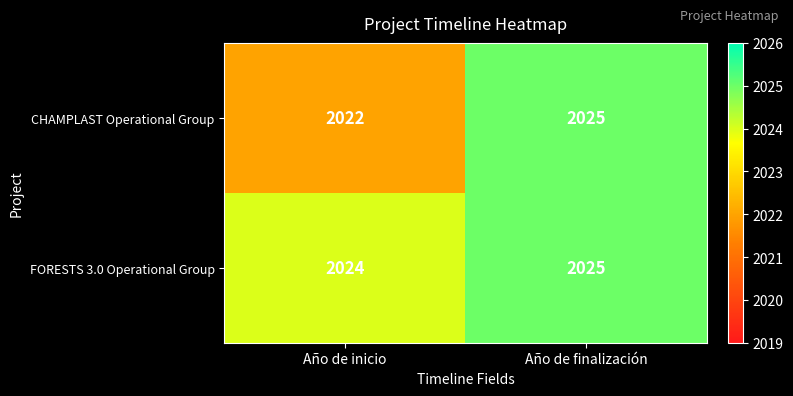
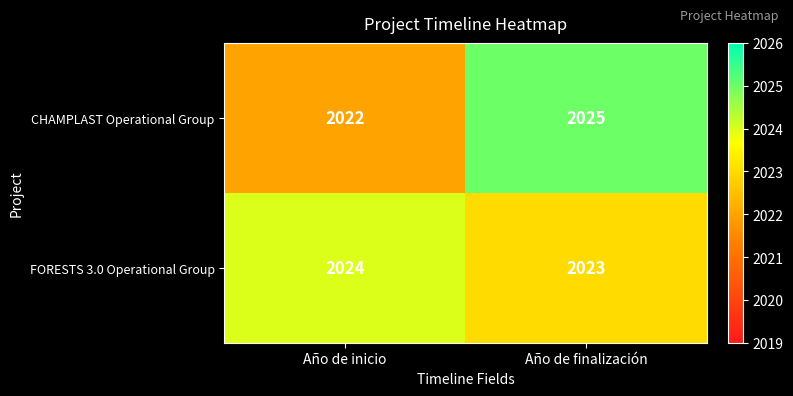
  {
    "CHAMPLAST Operational Group": {
      "Año de inicio": 2022,
      "Año de finalización": 2025
    },
    "FORESTS 3.0 Operational Group": {
      "Año de inicio": 2024,
-     "Año de finalización": 2025
+     "Año de finalización": 2023
    }
  }
